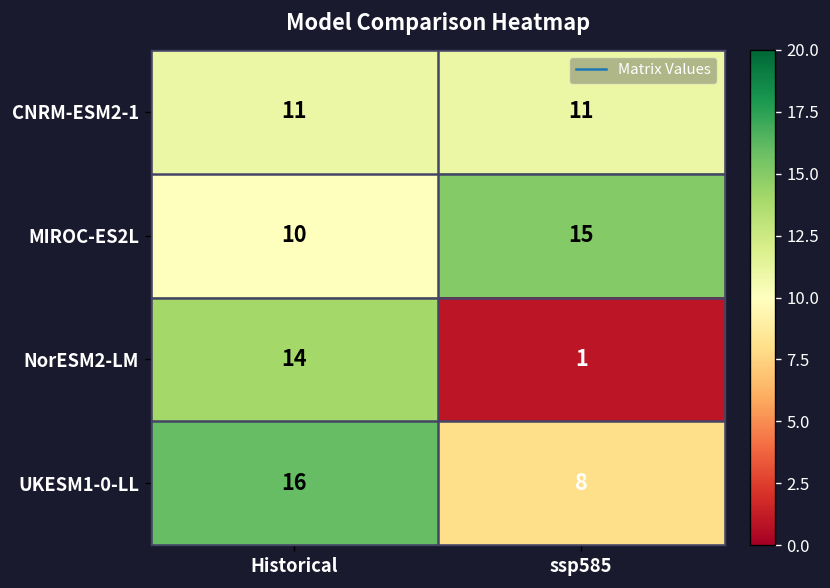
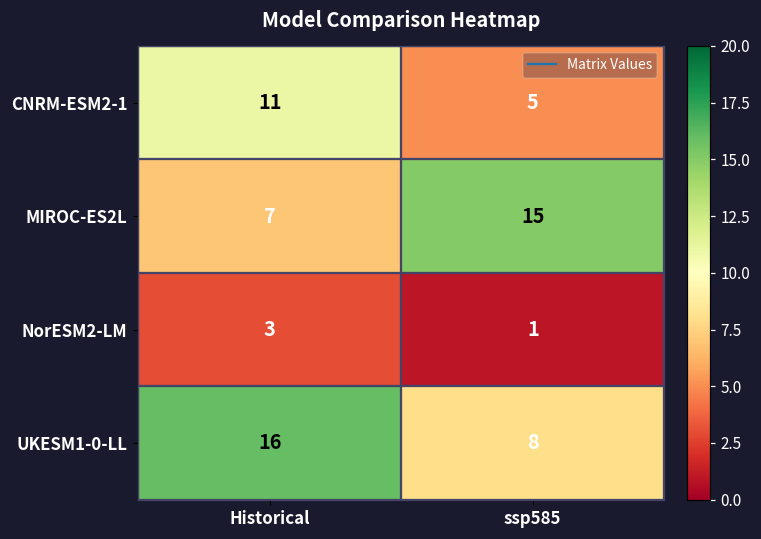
  {
    "CNRM-ESM2-1": {
      "Historical": 11,
-     "ssp585": 11
+     "ssp585": 5
    },
    "MIROC-ES2L": {
-     "Historical": 10,
+     "Historical": 7,
      "ssp585": 15
    },
    "NorESM2-LM": {
-     "Historical": 14,
+     "Historical": 3,
      "ssp585": 1
    },
    "UKESM1-0-LL": {
      "Historical": 16,
      "ssp585": 8
    }
  }
